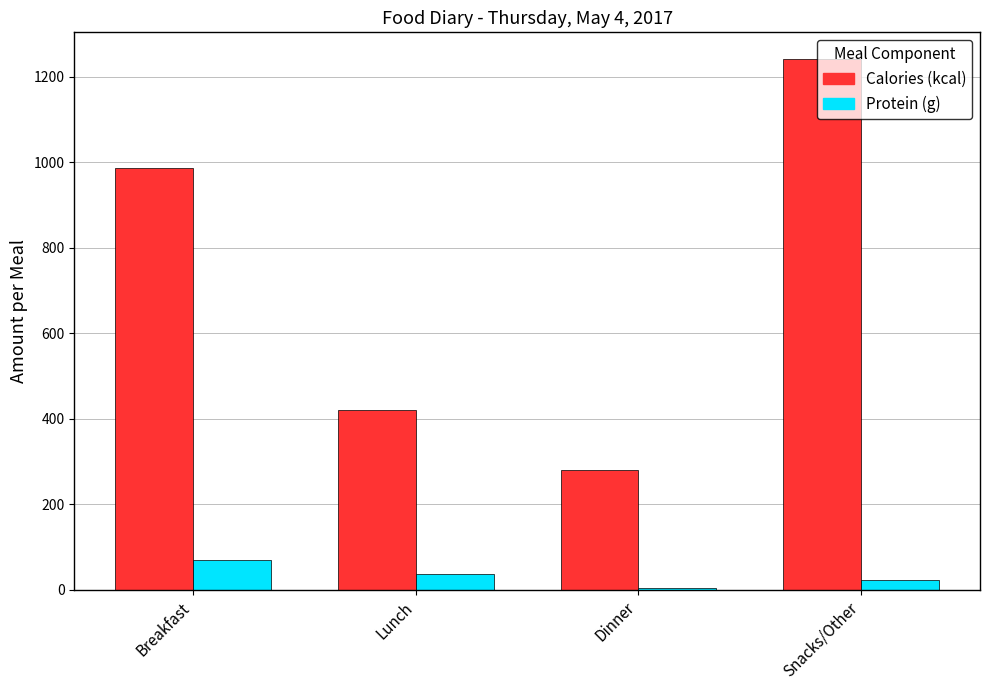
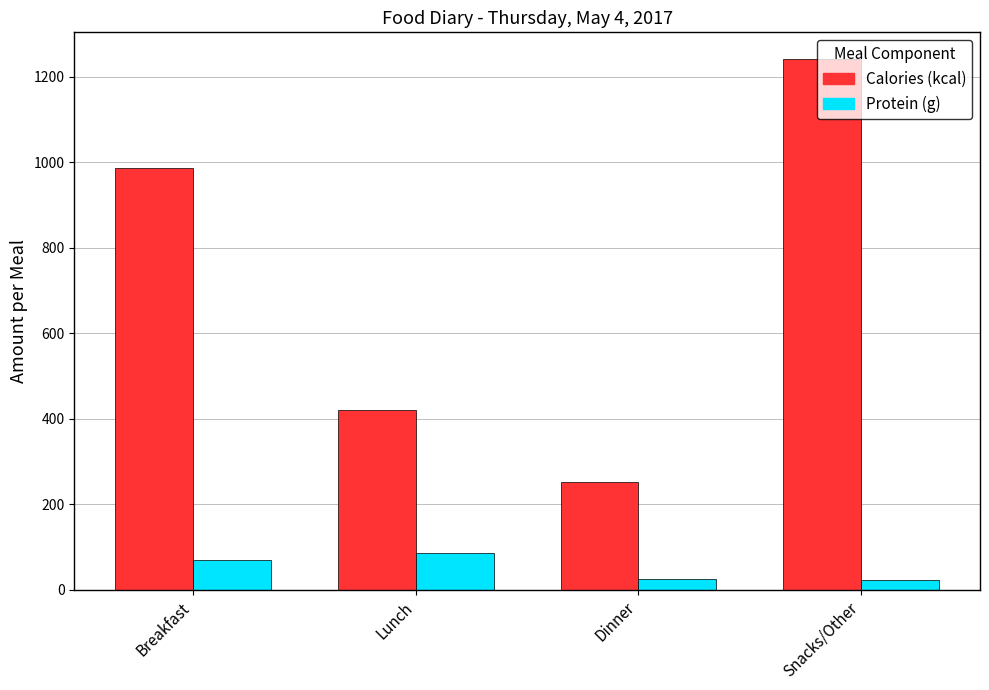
  {
    "Calories (kcal)": {
      "Breakfast": 990,
      "Lunch": 420,
-     "Dinner": 280
+     "Dinner": 250
    },
    "Protein (g)": {
      "Breakfast": 70,
-     "Lunch": 40,
-     "Dinner": 0,
+     "Lunch": 80,
+     "Dinner": 20,
      "Snacks/Other": 20
    }
  }
